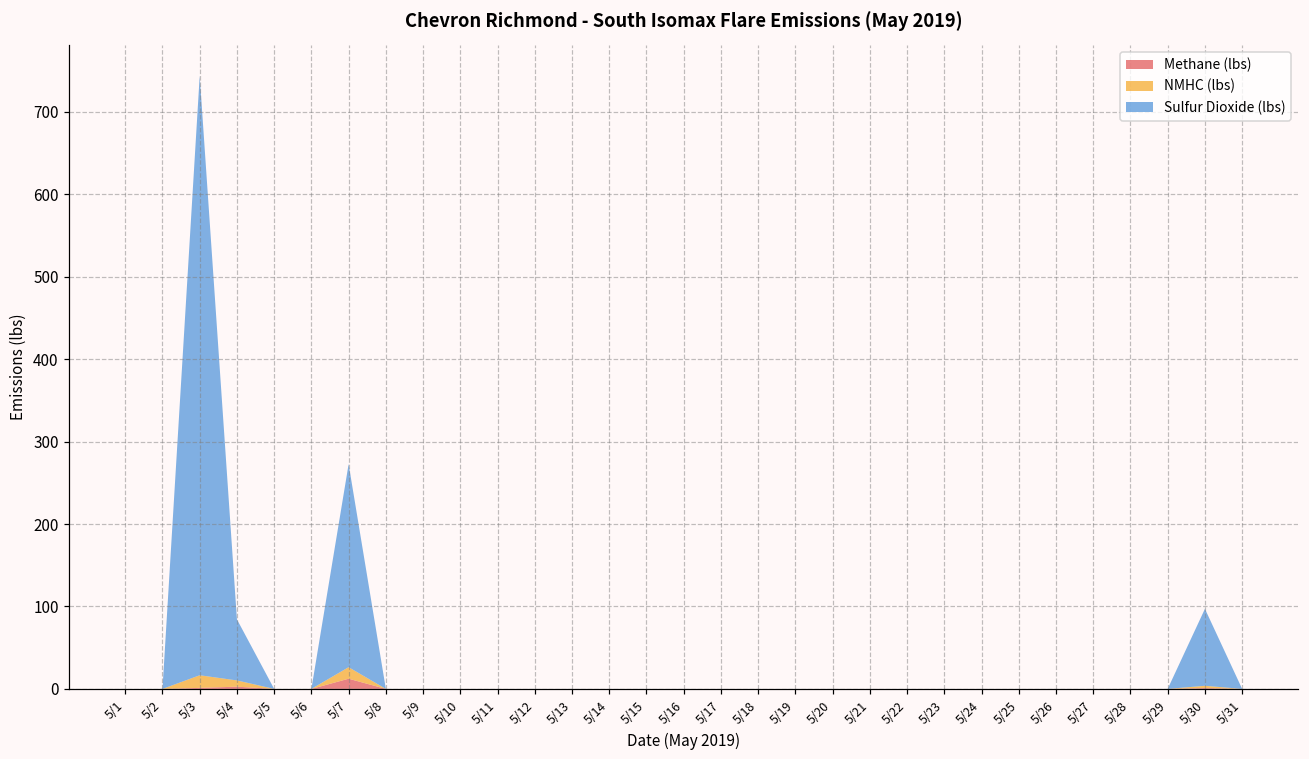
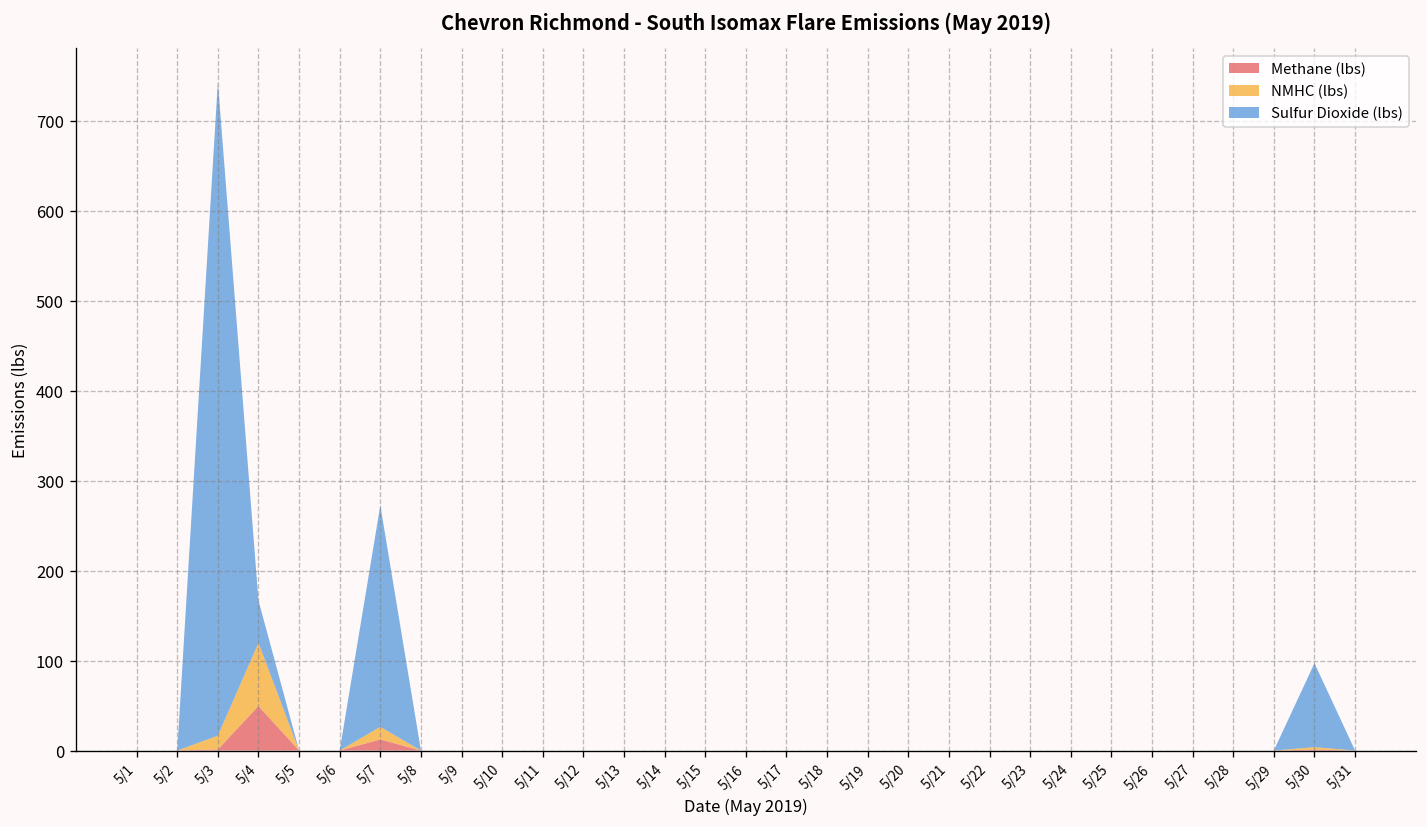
  {
    "Methane (lbs)": {
-     "5/4": 0,
+     "5/4": 50,
      "5/7": 10
    },
    "NMHC (lbs)": {
      "5/3": 20,
-     "5/4": 10,
+     "5/4": 70,
      "5/7": 10
    },
    "Sulfur Dioxide (lbs)": {
      "5/3": 730,
-     "5/4": 70,
+     "5/4": 50,
      "5/7": 250,
      "5/30": 90
    }
  }
